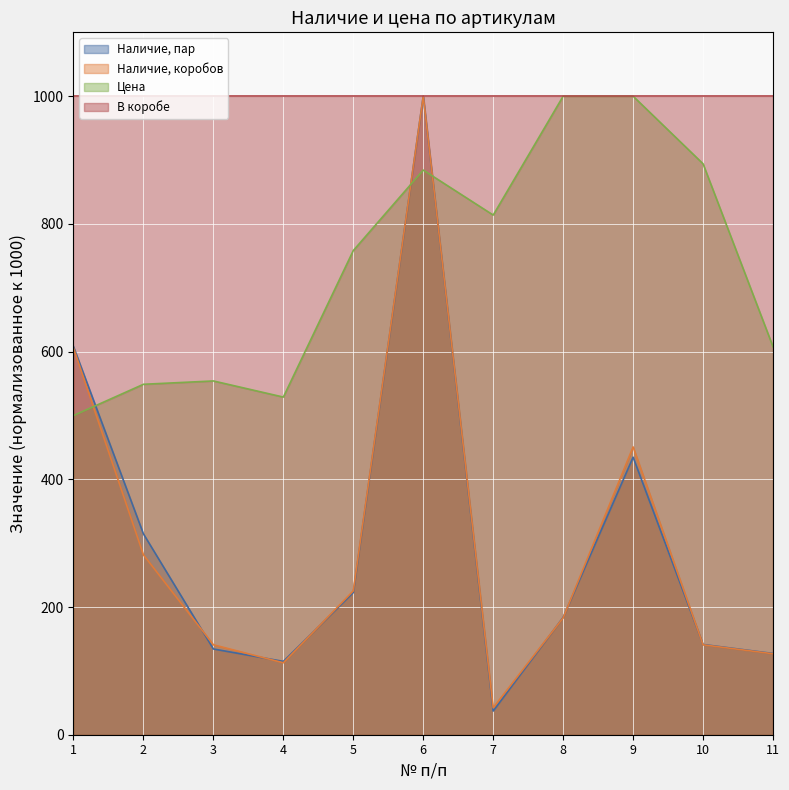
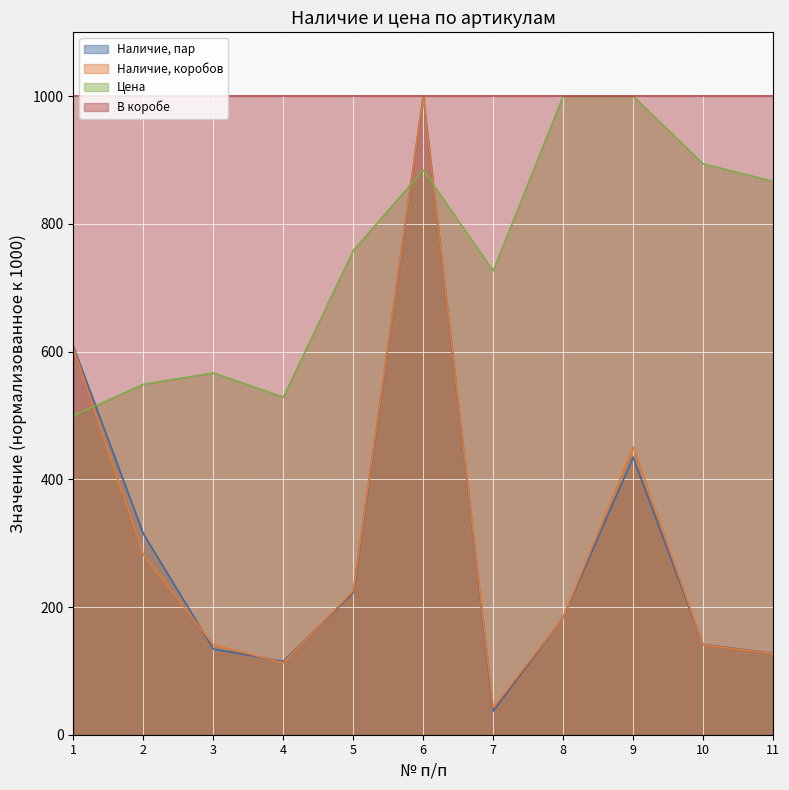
  {
    "Наличие, пар": {
      "2": 310,
      "3": 130,
      "7": 40,
      "9": 430
    },
    "Цена": {
      "1": 500,
      "2": 550,
-     "3": 550,
+     "3": 570,
      "4": 530,
      "5": 760,
      "6": 880,
-     "7": 810,
+     "7": 730,
      "10": 890,
-     "11": 610
+     "11": 870
    }
  }
